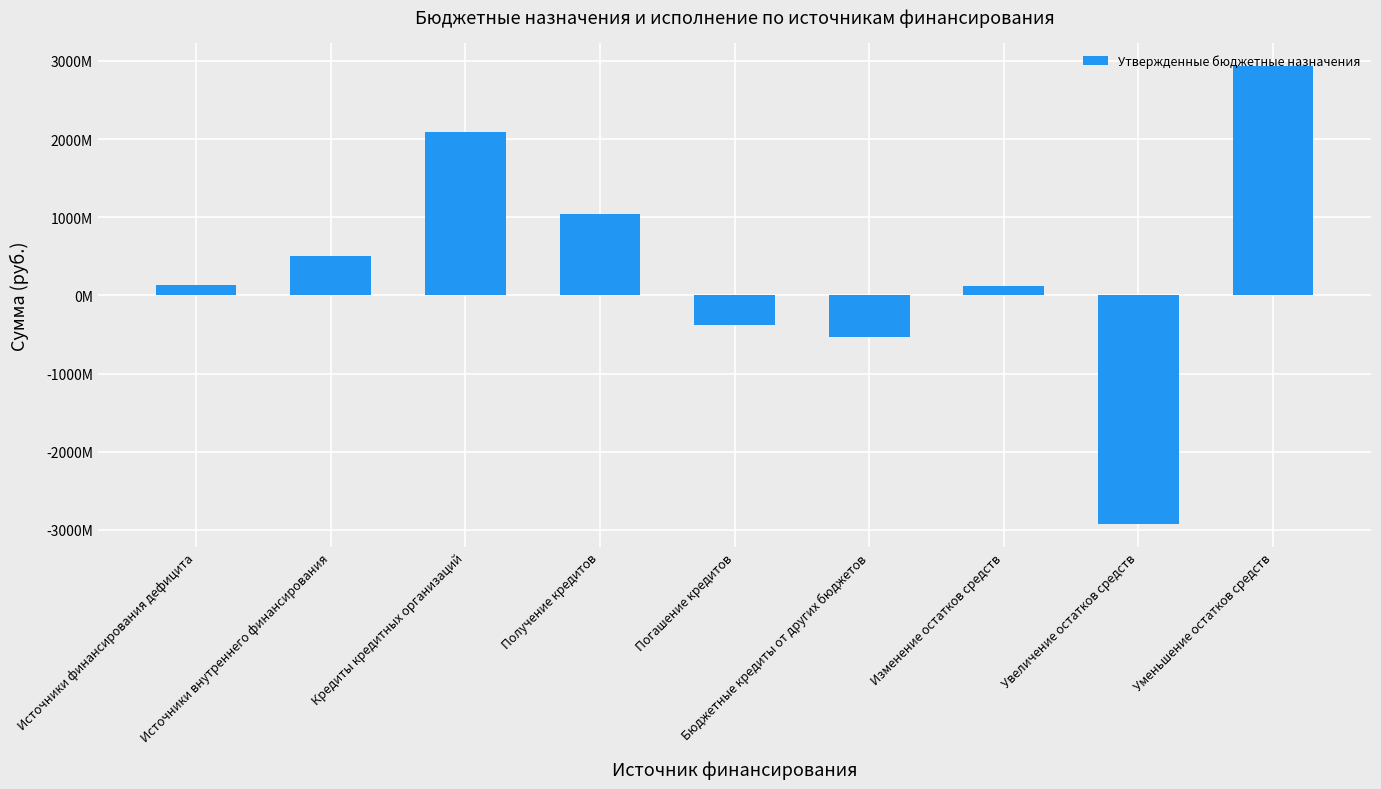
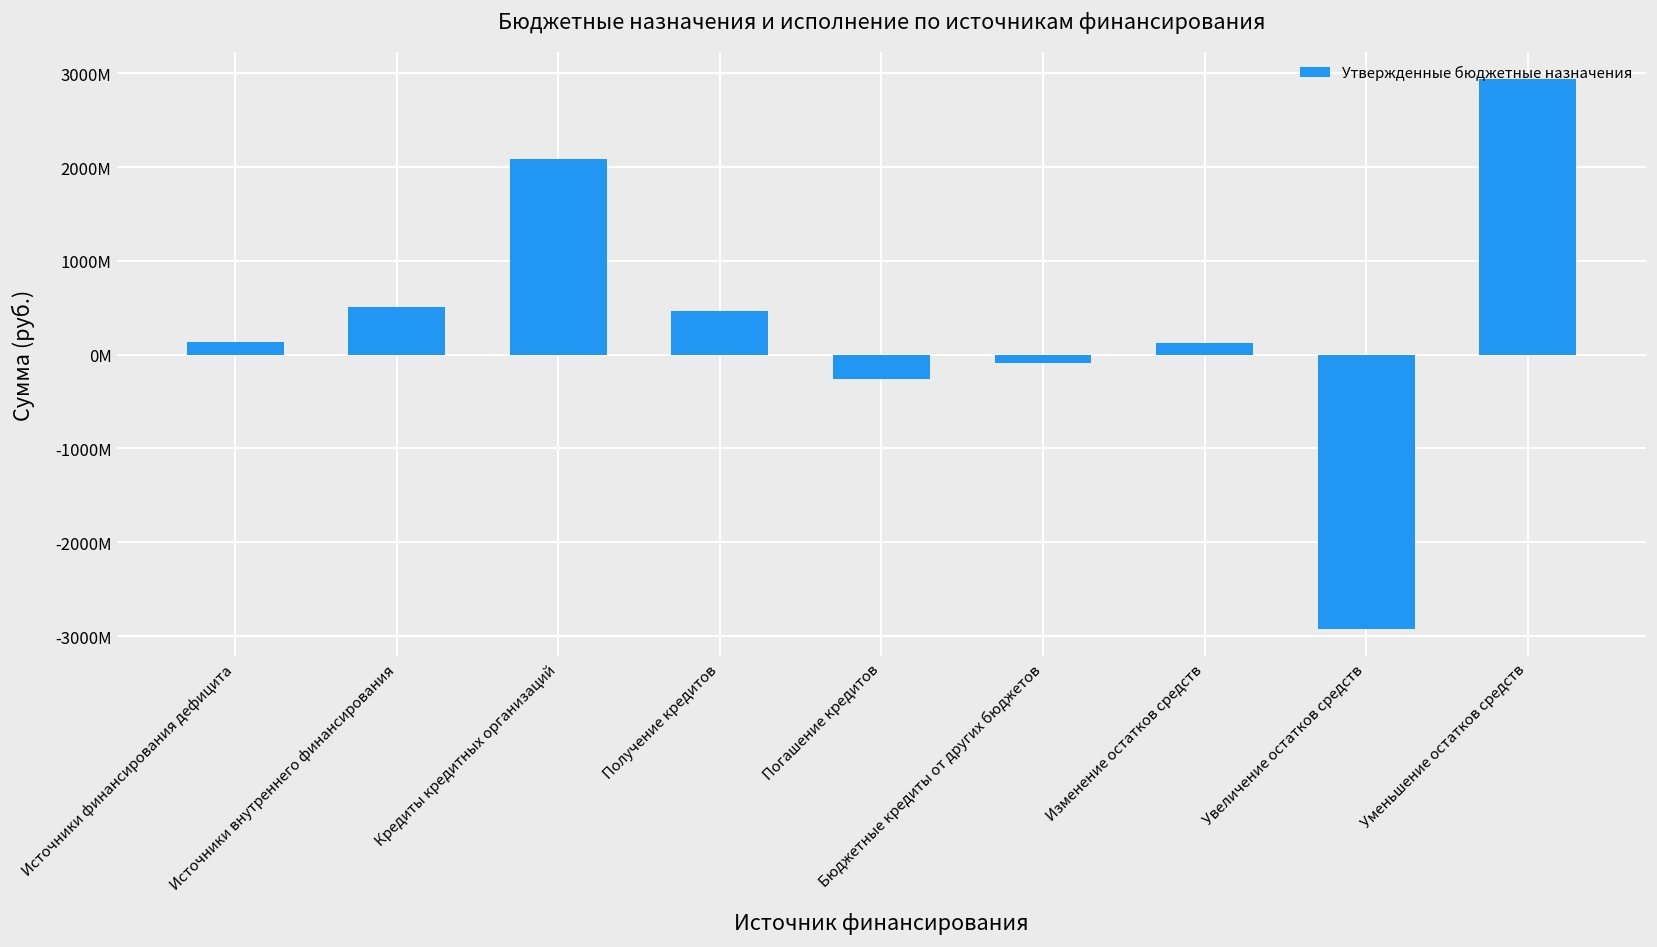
  {
    "Источники финансирования дефицита": 100000000,
    "Источники внутреннего финансирования": 500000000,
    "Кредиты кредитных организаций": 2100000000,
-   "Получение кредитов": 1000000000,
-   "Погашение кредитов": -400000000,
-   "Бюджетные кредиты от других бюджетов": -500000000,
+   "Получение кредитов": 500000000,
+   "Погашение кредитов": -300000000,
+   "Бюджетные кредиты от других бюджетов": -100000000,
    "Изменение остатков средств": 100000000,
    "Увеличение остатков средств": -2900000000,
    "Уменьшение остатков средств": 2900000000
  }
